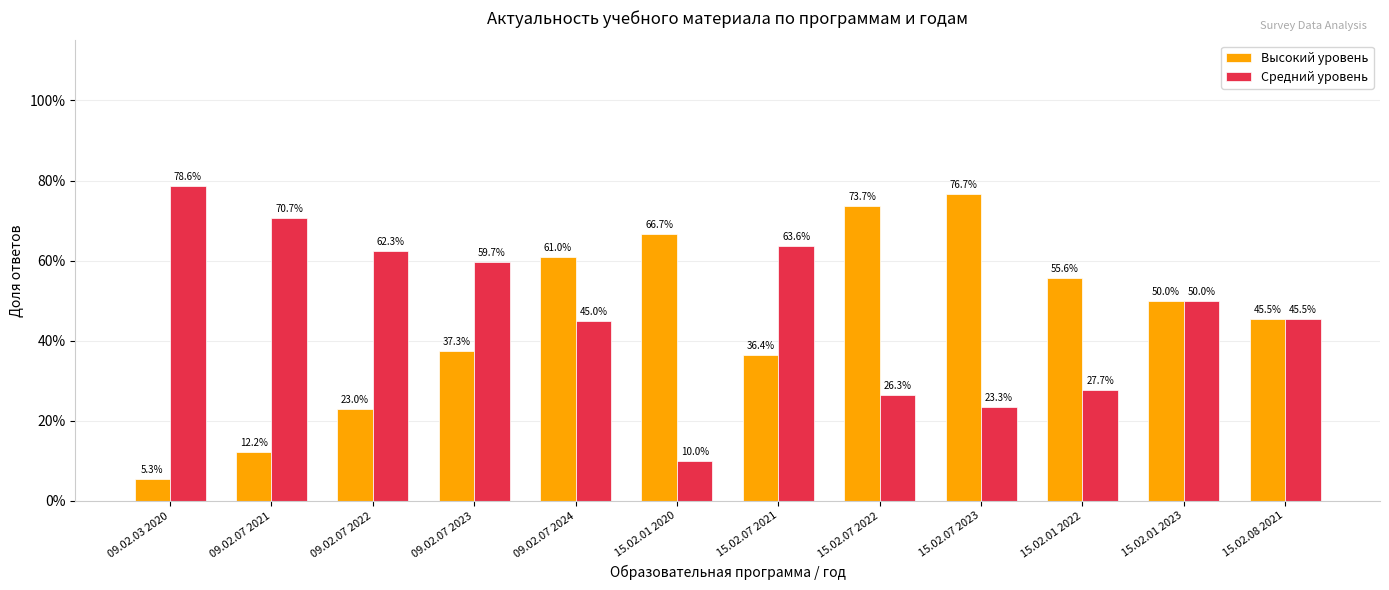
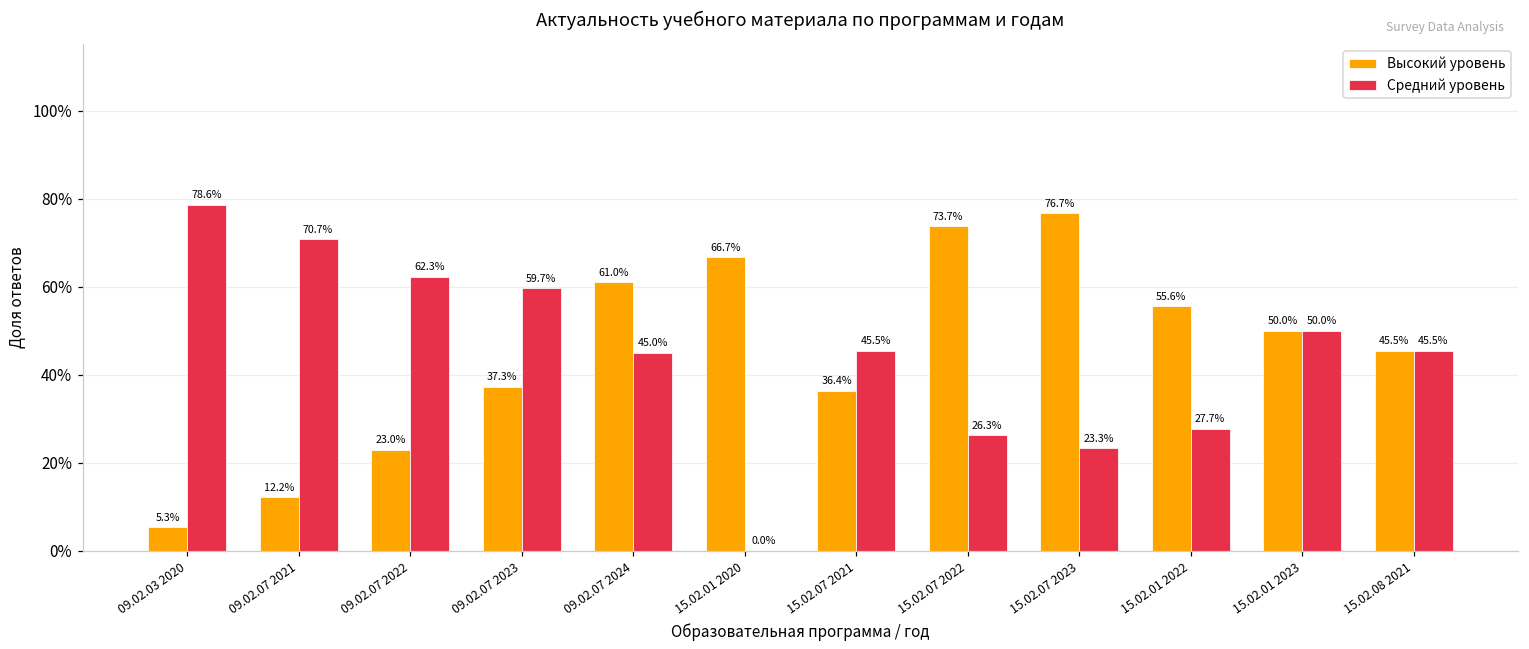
  {
    "Высокий уровень": {
      "09.02.03 2020": "5.3%",
      "09.02.07 2021": "12.2%",
      "09.02.07 2022": "23.0%",
      "09.02.07 2023": "37.3%",
      "09.02.07 2024": "61.0%",
      "15.02.01 2020": "66.7%",
      "15.02.07 2021": "36.4%",
      "15.02.07 2022": "73.7%",
      "15.02.07 2023": "76.7%",
      "15.02.01 2022": "55.6%",
      "15.02.01 2023": "50.0%",
      "15.02.08 2021": "45.5%"
    },
    "Средний уровень": {
      "09.02.03 2020": "78.6%",
      "09.02.07 2021": "70.7%",
      "09.02.07 2022": "62.3%",
      "09.02.07 2023": "59.7%",
      "09.02.07 2024": "45.0%",
-     "15.02.01 2020": "10.0%",
-     "15.02.07 2021": "63.6%",
+     "15.02.01 2020": "0.0%",
+     "15.02.07 2021": "45.5%",
      "15.02.07 2022": "26.3%",
      "15.02.07 2023": "23.3%",
      "15.02.01 2022": "27.7%",
      "15.02.01 2023": "50.0%",
      "15.02.08 2021": "45.5%"
    }
  }
